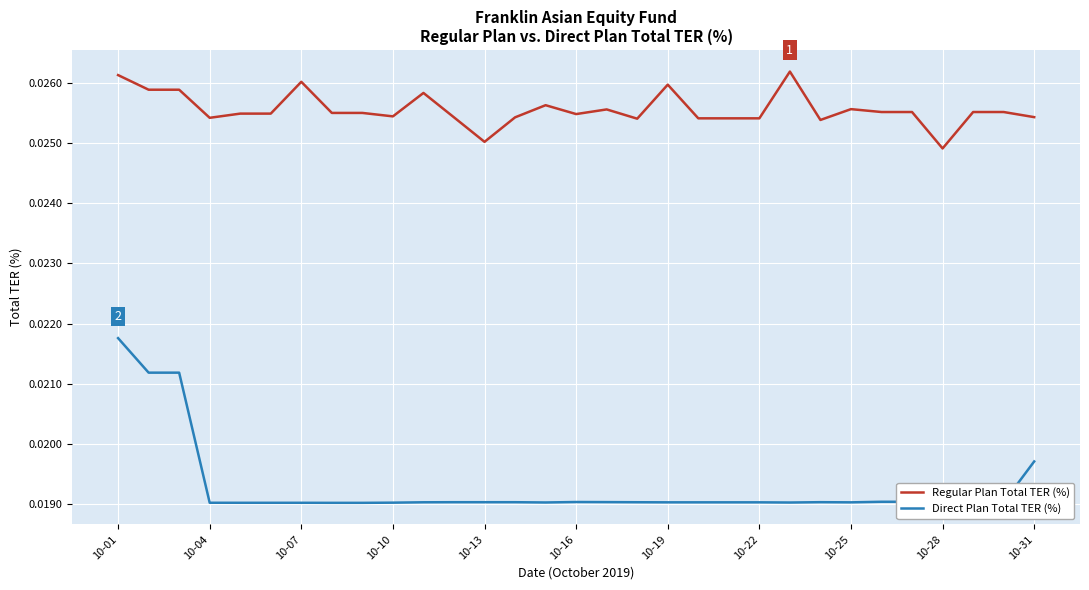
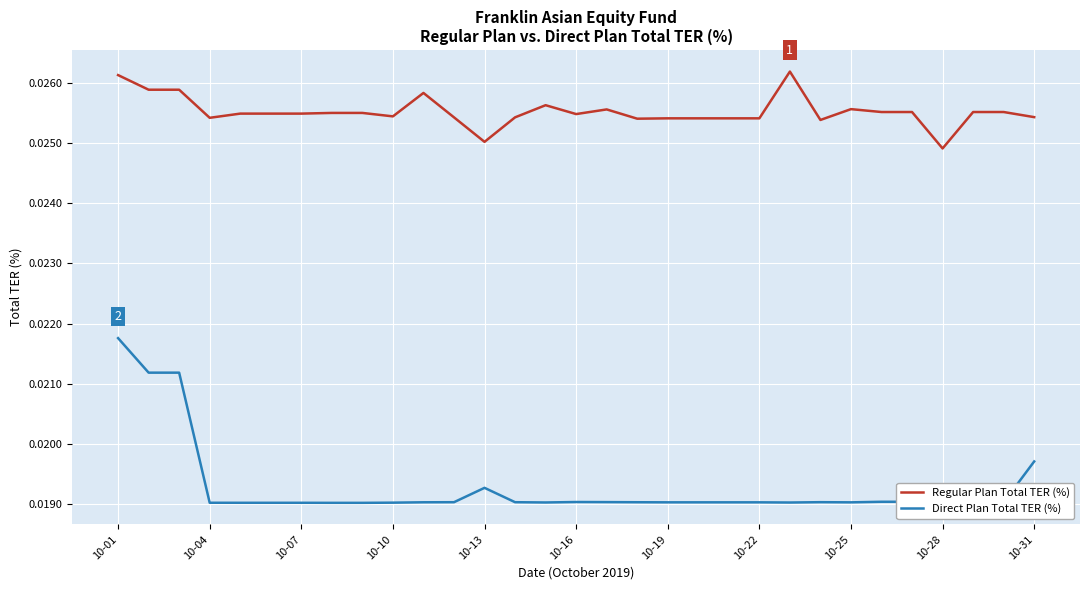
  {
    "Regular Plan Total TER (%)": {
      "10-01": 0.0261,
      "10-04": 0.0254,
-     "10-07": 0.0260,
+     "10-07": 0.0255,
      "10-10": 0.0254,
      "10-13": 0.0250,
      "10-16": 0.0255,
-     "10-19": 0.0260,
+     "10-19": 0.0254,
      "10-22": 0.0254,
      "10-25": 0.0256,
      "10-28": 0.0249,
      "10-31": 0.0254
    },
    "Direct Plan Total TER (%)": {
      "10-04": 0.0190,
      "10-07": 0.0190,
      "10-10": 0.0190,
-     "10-13": 0.0190,
+     "10-13": 0.0193,
      "10-16": 0.0190,
      "10-19": 0.0190,
      "10-22": 0.0190,
      "10-25": 0.0190,
      "10-31": 0.0197
    }
  }
